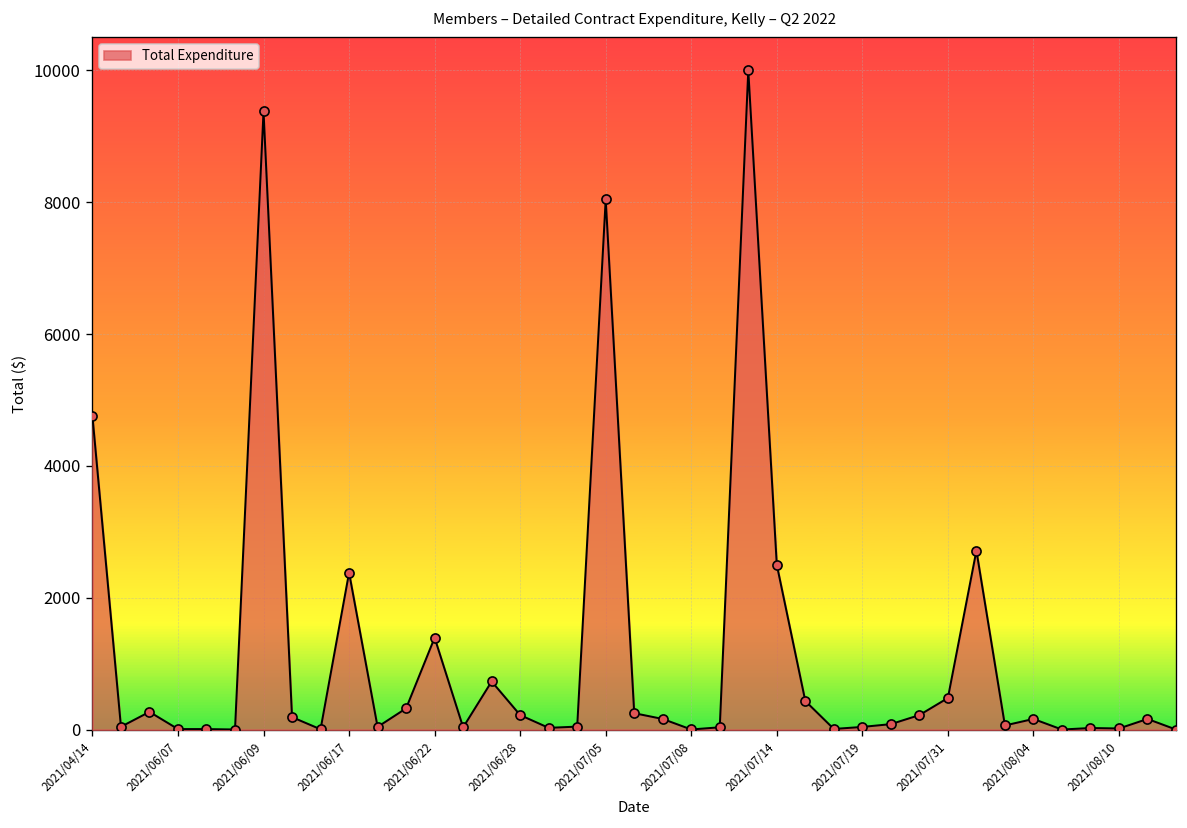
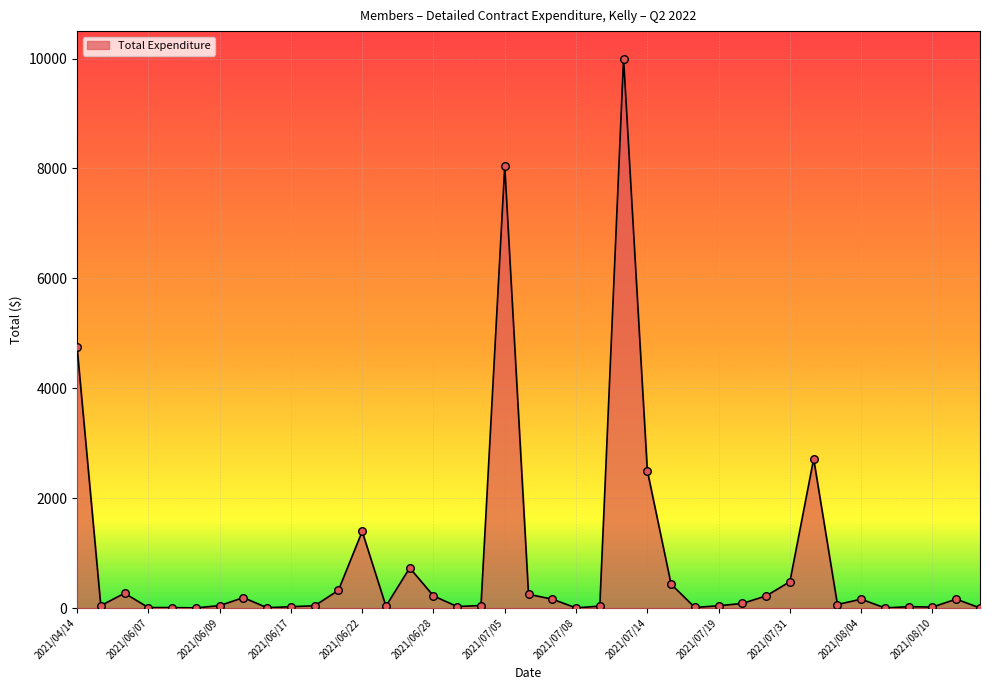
  {
    "2021/04/14": 4800,
-   "2021/06/09": 9400,
-   "2021/06/17": 2400,
+   "2021/06/09": 0,
+   "2021/06/17": 0,
    "2021/06/28": 200,
    "2021/07/05": 8000,
    "2021/07/31": 500,
    "2021/08/10": 0
  }
